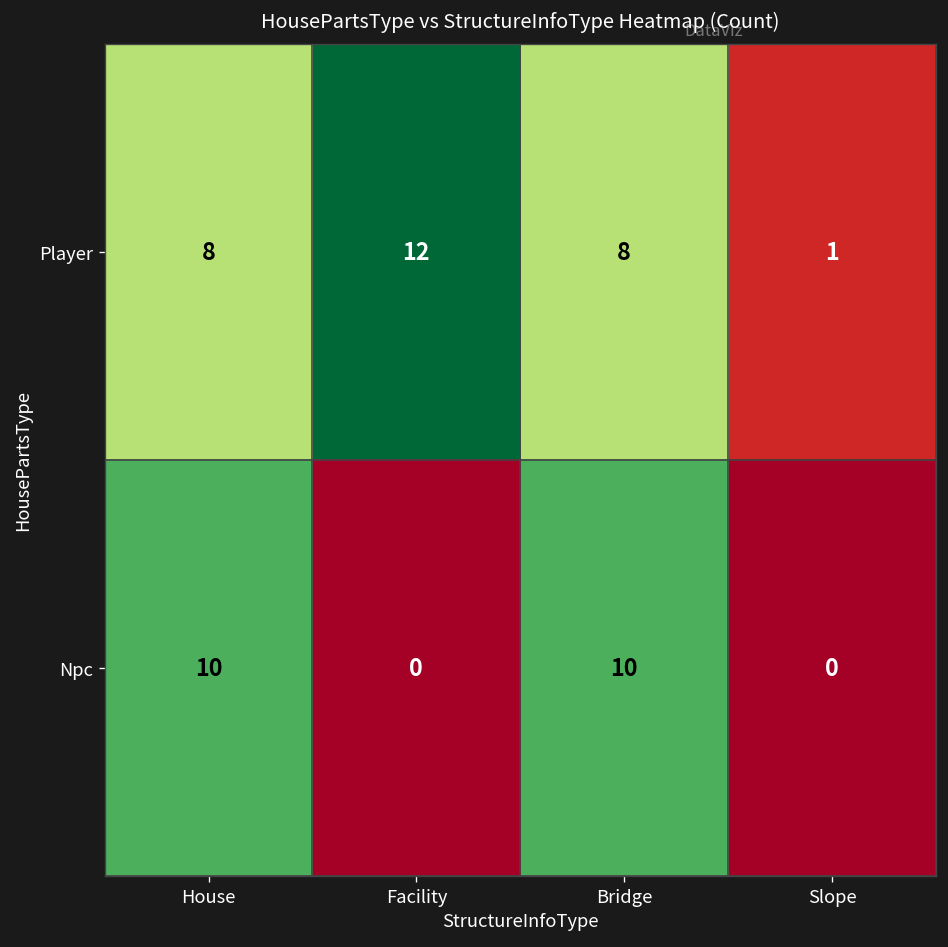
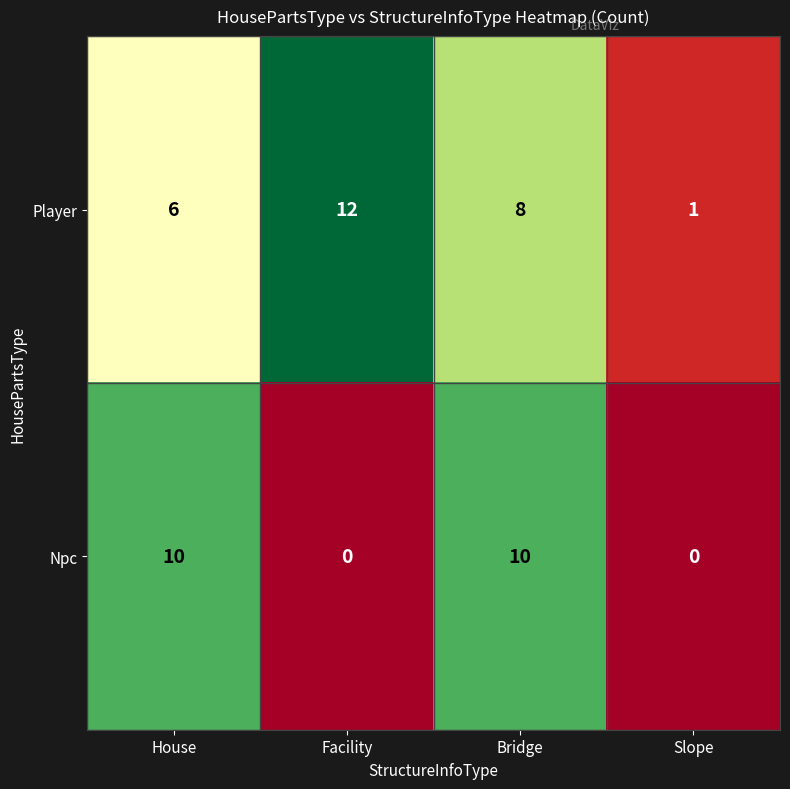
  {
    "Player": {
-     "House": 8,
+     "House": 6,
      "Facility": 12,
      "Bridge": 8,
      "Slope": 1
    },
    "Npc": {
      "House": 10,
      "Facility": 0,
      "Bridge": 10,
      "Slope": 0
    }
  }
